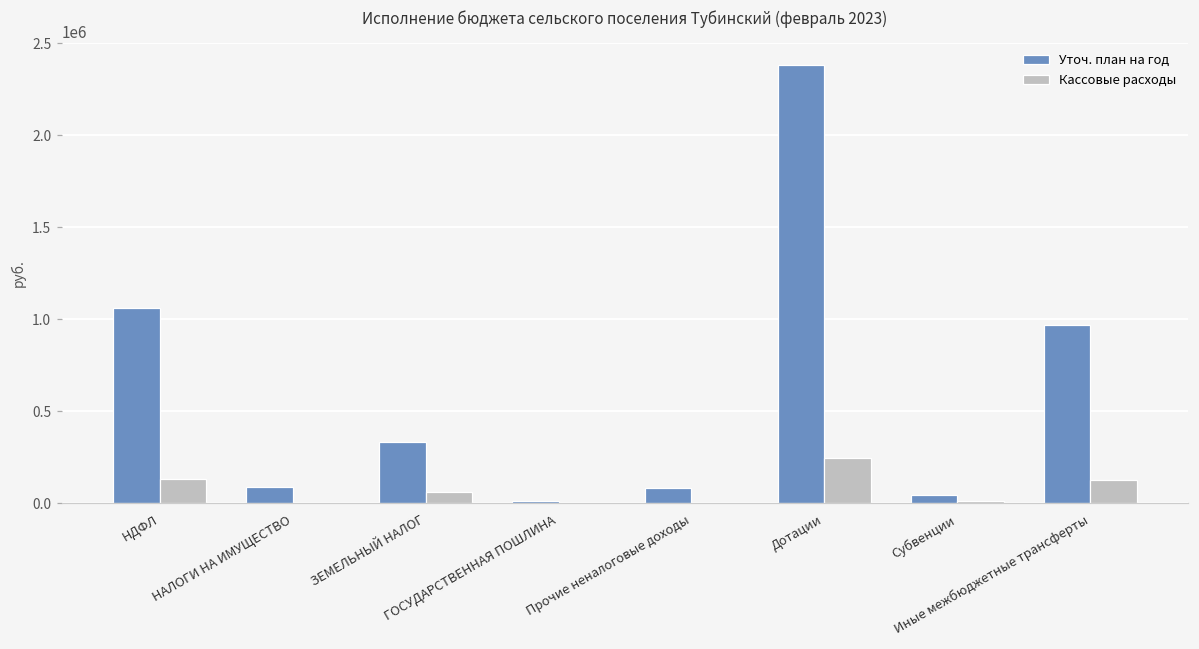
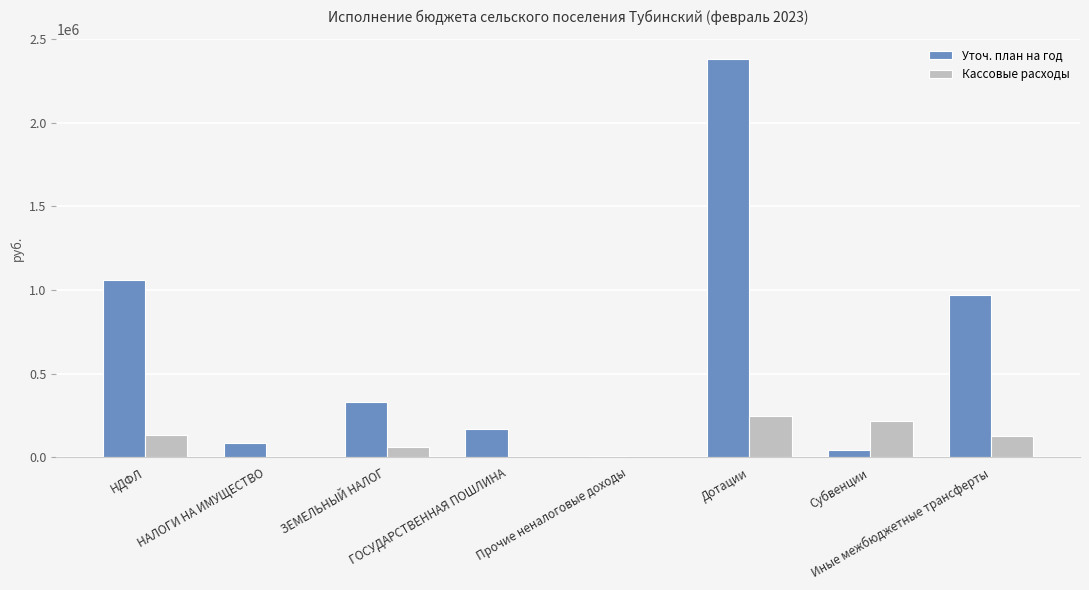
  {
    "Уточ. план на год": {
      "НДФЛ": 1060000,
      "НАЛОГИ НА ИМУЩЕСТВО": 90000,
      "ЗЕМЕЛЬНЫЙ НАЛОГ": 330000,
-     "ГОСУДАРСТВЕННАЯ ПОШЛИНА": 10000,
-     "Прочие неналоговые доходы": 80000,
+     "ГОСУДАРСТВЕННАЯ ПОШЛИНА": 170000,
+     "Прочие неналоговые доходы": 10000,
      "Дотации": 2380000,
      "Субвенции": 40000,
      "Иные межбюджетные трансферты": 970000
    },
    "Кассовые расходы": {
      "НДФЛ": 130000,
      "ЗЕМЕЛЬНЫЙ НАЛОГ": 60000,
      "ГОСУДАРСТВЕННАЯ ПОШЛИНА": 0,
      "Прочие неналоговые доходы": 0,
      "Дотации": 250000,
-     "Субвенции": 10000,
+     "Субвенции": 220000,
      "Иные межбюджетные трансферты": 130000
    }
  }
